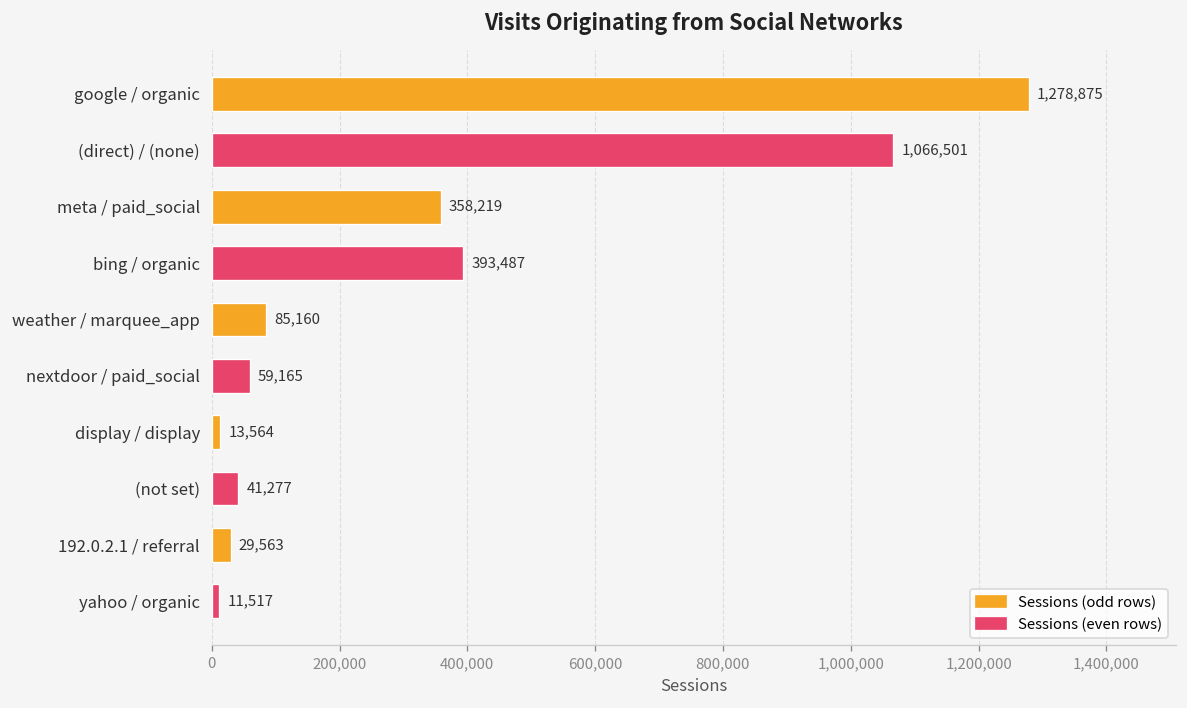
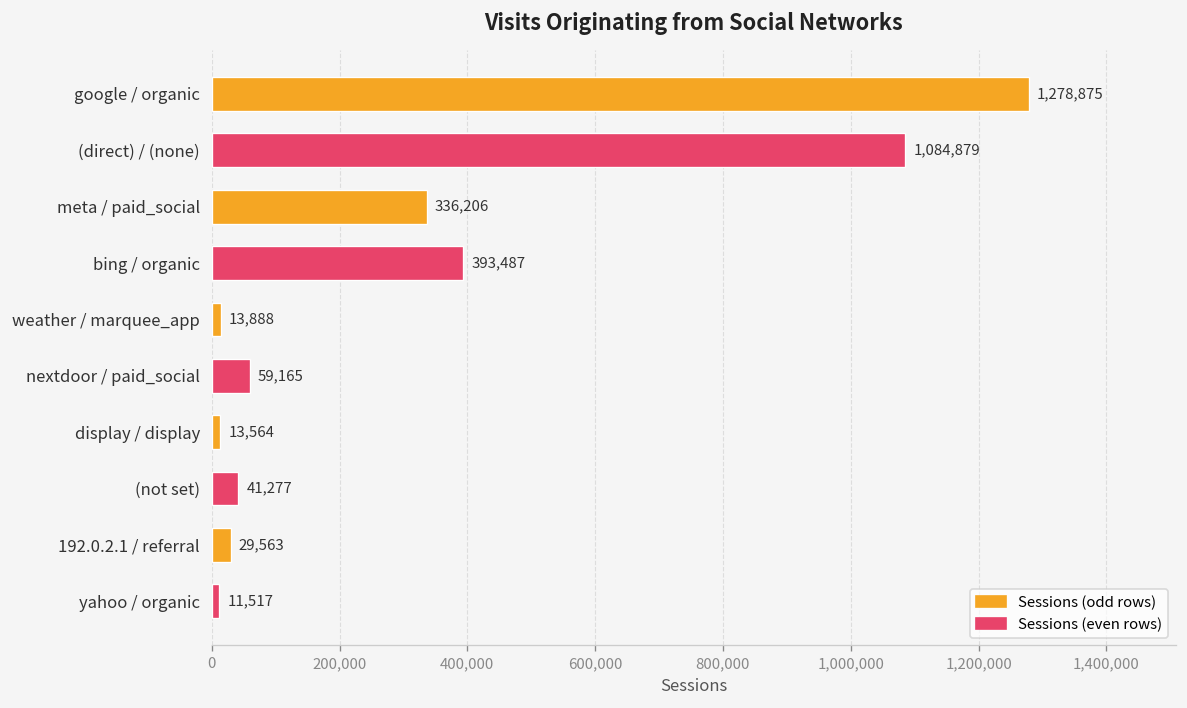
  {
    "google / organic": "1,278,875",
-   "(direct) / (none)": "1,066,501",
-   "meta / paid_social": "358,219",
+   "(direct) / (none)": "1,084,879",
+   "meta / paid_social": "336,206",
    "bing / organic": "393,487",
-   "weather / marquee_app": "85,160",
+   "weather / marquee_app": "13,888",
    "nextdoor / paid_social": "59,165",
    "display / display": "13,564",
    "(not set)": "41,277",
    "192.0.2.1 / referral": "29,563",
    "yahoo / organic": "11,517"
  }
